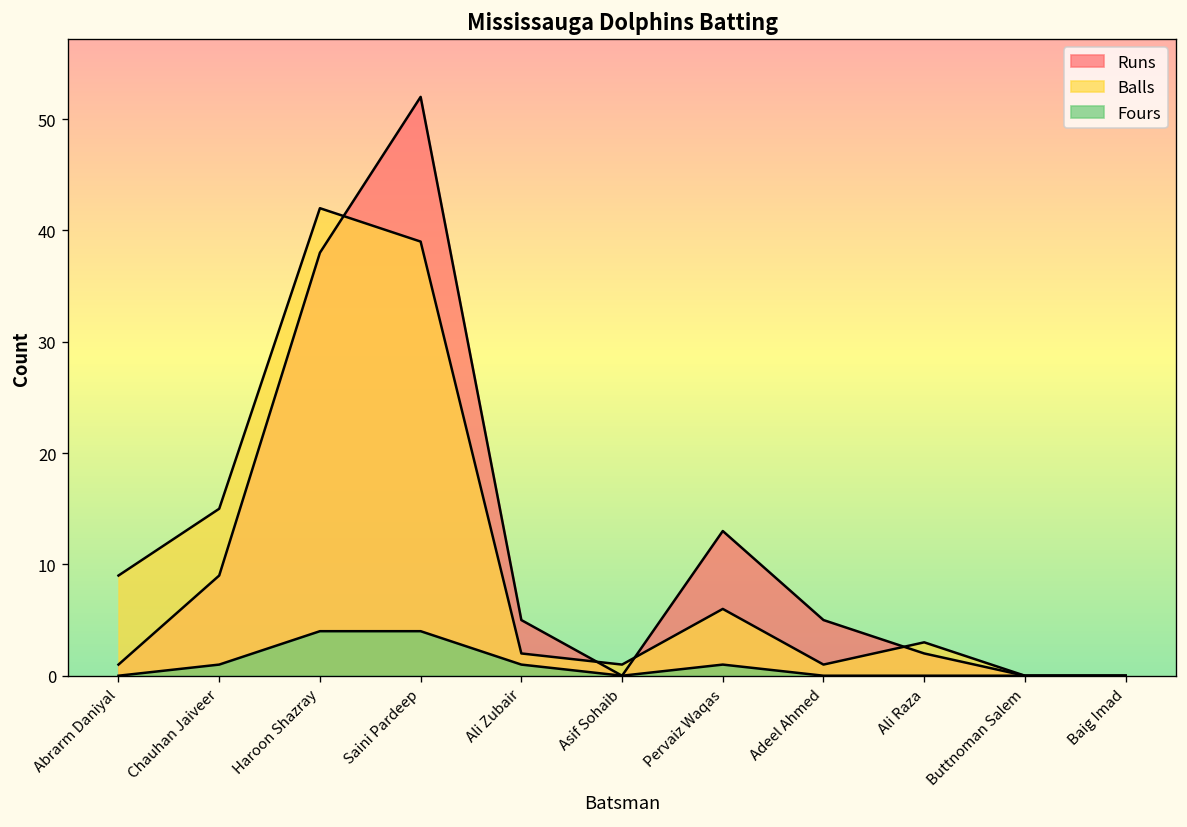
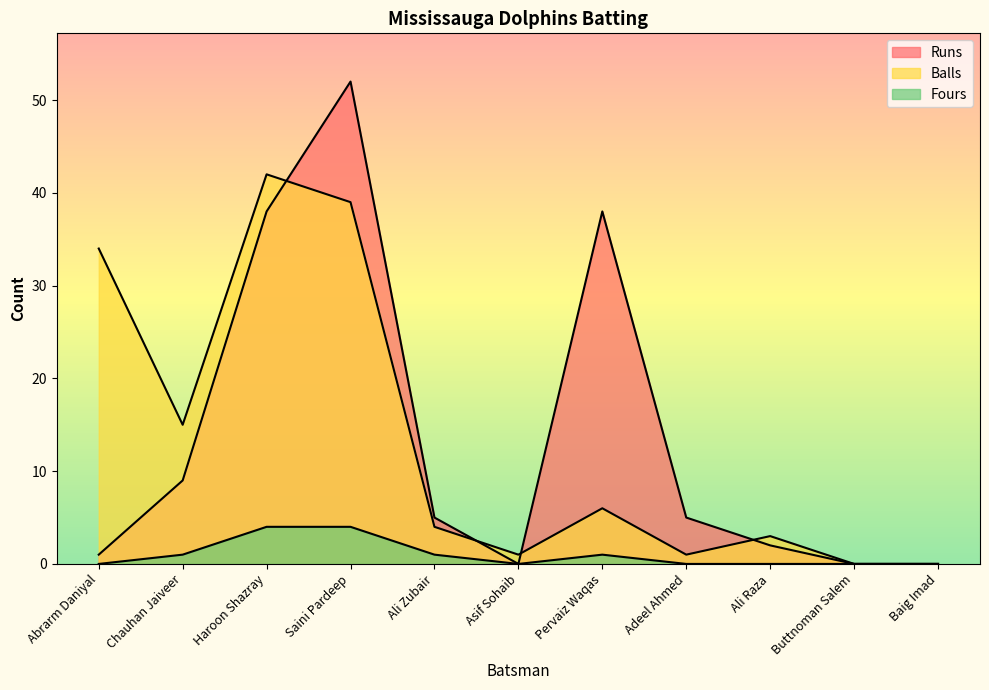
  {
    "Runs": {
      "Abrarm Daniyal": 1,
      "Chauhan Jaiveer": 9,
      "Haroon Shazray": 38,
      "Saini Pardeep": 52,
      "Ali Zubair": 5,
-     "Pervaiz Waqas": 13,
+     "Pervaiz Waqas": 38,
      "Adeel Ahmed": 5,
      "Ali Raza": 2
    },
    "Balls": {
-     "Abrarm Daniyal": 9,
+     "Abrarm Daniyal": 34,
      "Chauhan Jaiveer": 15,
      "Haroon Shazray": 42,
      "Saini Pardeep": 39,
-     "Ali Zubair": 2,
+     "Ali Zubair": 4,
      "Asif Sohaib": 1,
      "Pervaiz Waqas": 6,
      "Adeel Ahmed": 1,
      "Ali Raza": 3
    },
    "Fours": {
      "Abrarm Daniyal": 0,
      "Chauhan Jaiveer": 1,
      "Haroon Shazray": 4,
      "Saini Pardeep": 4,
      "Ali Zubair": 1,
      "Pervaiz Waqas": 1,
      "Adeel Ahmed": 0,
      "Ali Raza": 0
    }
  }
